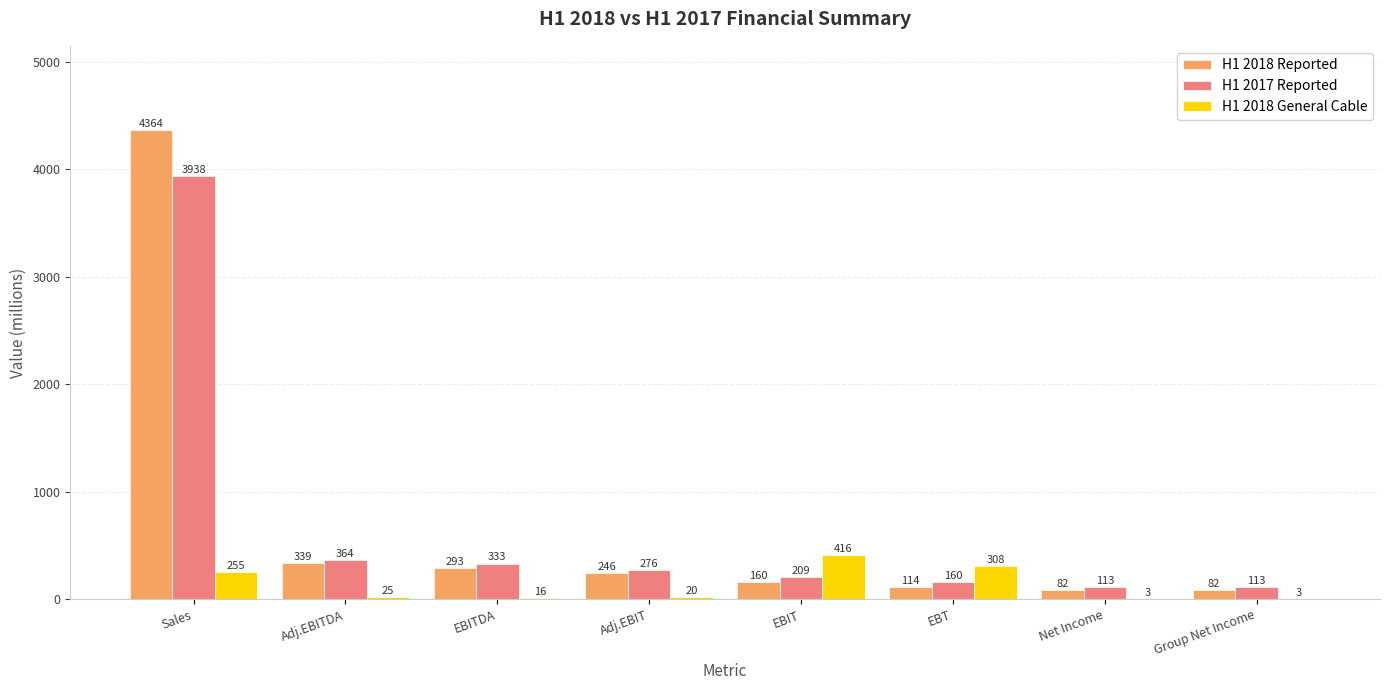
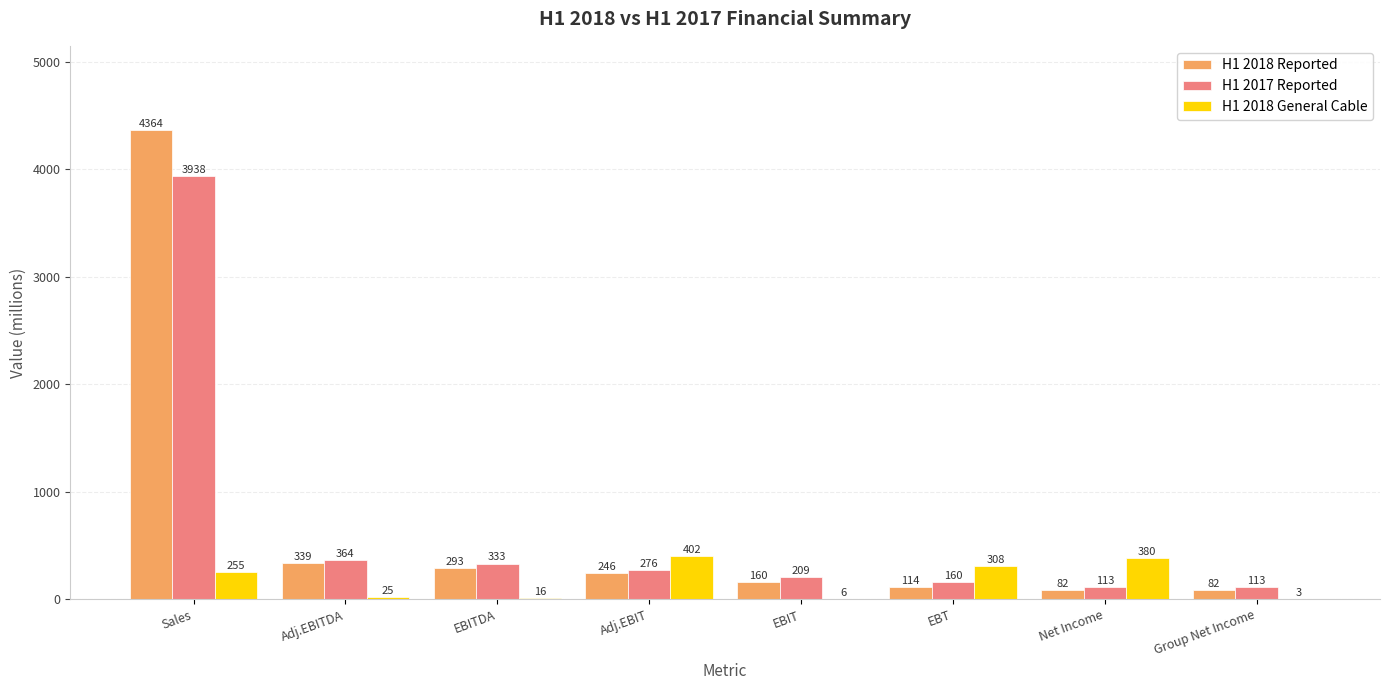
  {
    "H1 2018 General Cable": {
      "Sales": 255,
      "Adj.EBITDA": 25,
      "EBITDA": 16,
-     "Adj.EBIT": 20,
-     "EBIT": 416,
+     "Adj.EBIT": 402,
+     "EBIT": 6,
      "EBT": 308,
-     "Net Income": 3,
+     "Net Income": 380,
      "Group Net Income": 3
    }
  }
